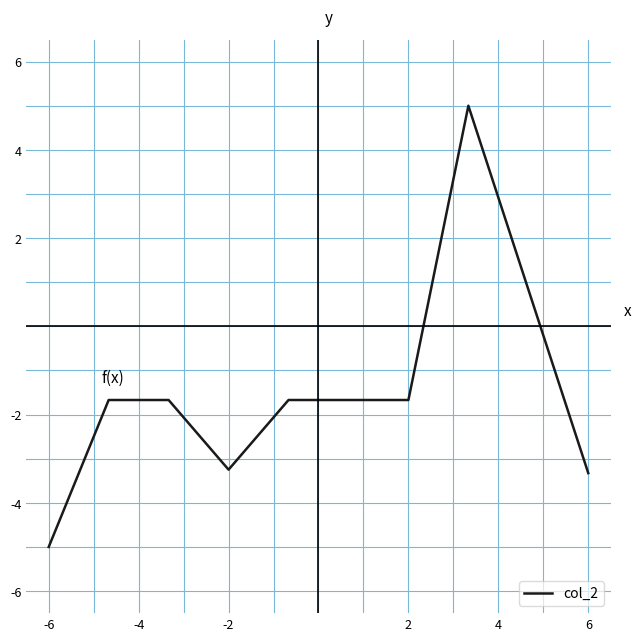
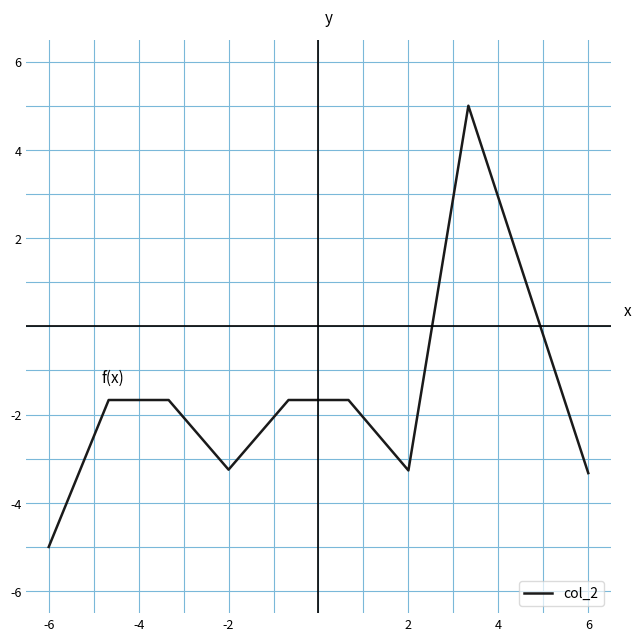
  {
    "-6": -5.0,
    "-2": -3.2,
-   "2": -1.7,
+   "2": -3.3,
    "6": -3.3
  }
